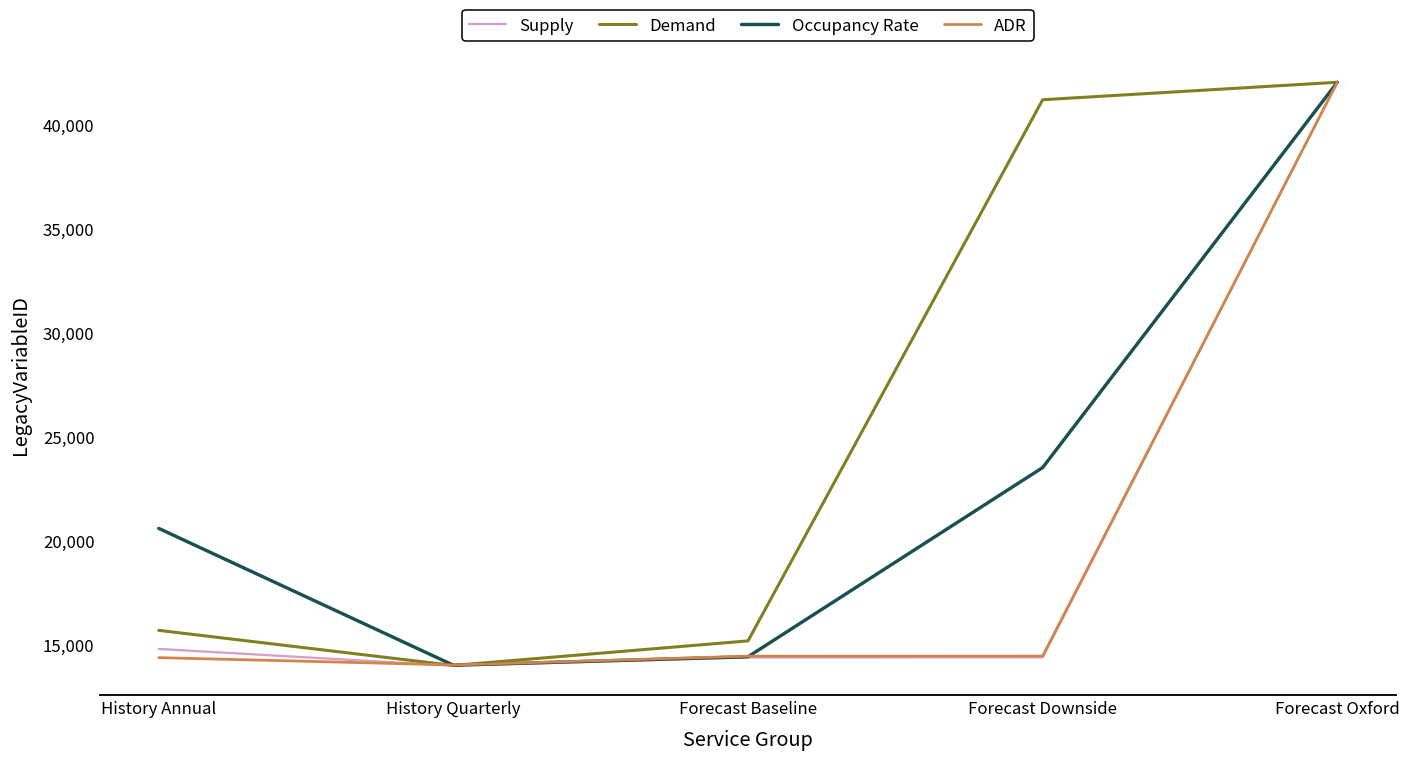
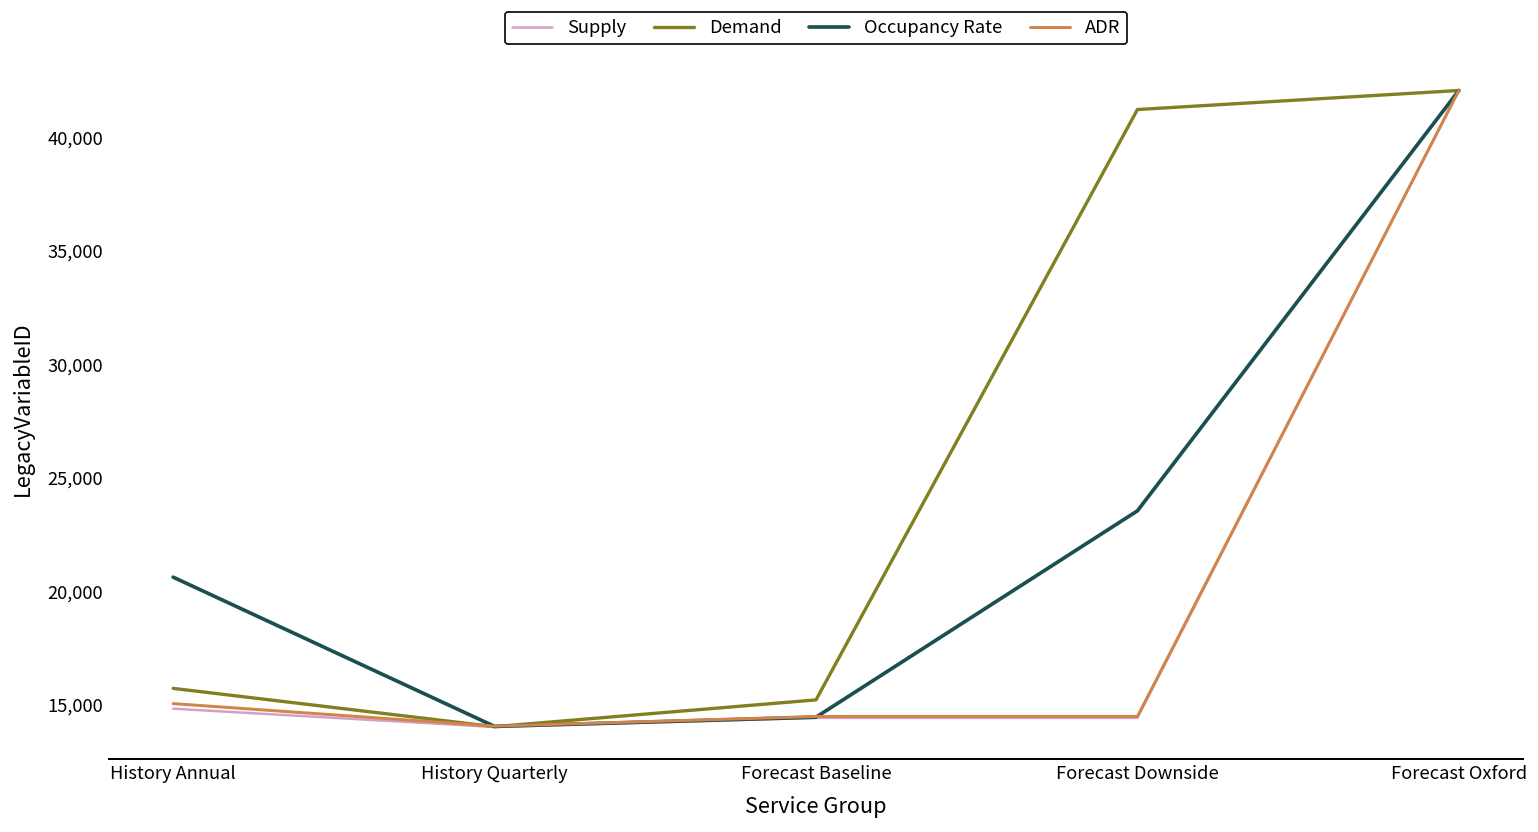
  {
    "Supply": {
      "History Annual": "14,800"
    },
    "Demand": {
      "History Annual": "15,700",
      "Forecast Baseline": "15,200",
      "Forecast Downside": "41,200"
    },
    "Occupancy Rate": {
      "History Annual": "20,600",
      "Forecast Downside": "23,500"
    },
    "ADR": {
-     "History Annual": "14,400"
+     "History Annual": "15,000"
    }
  }
